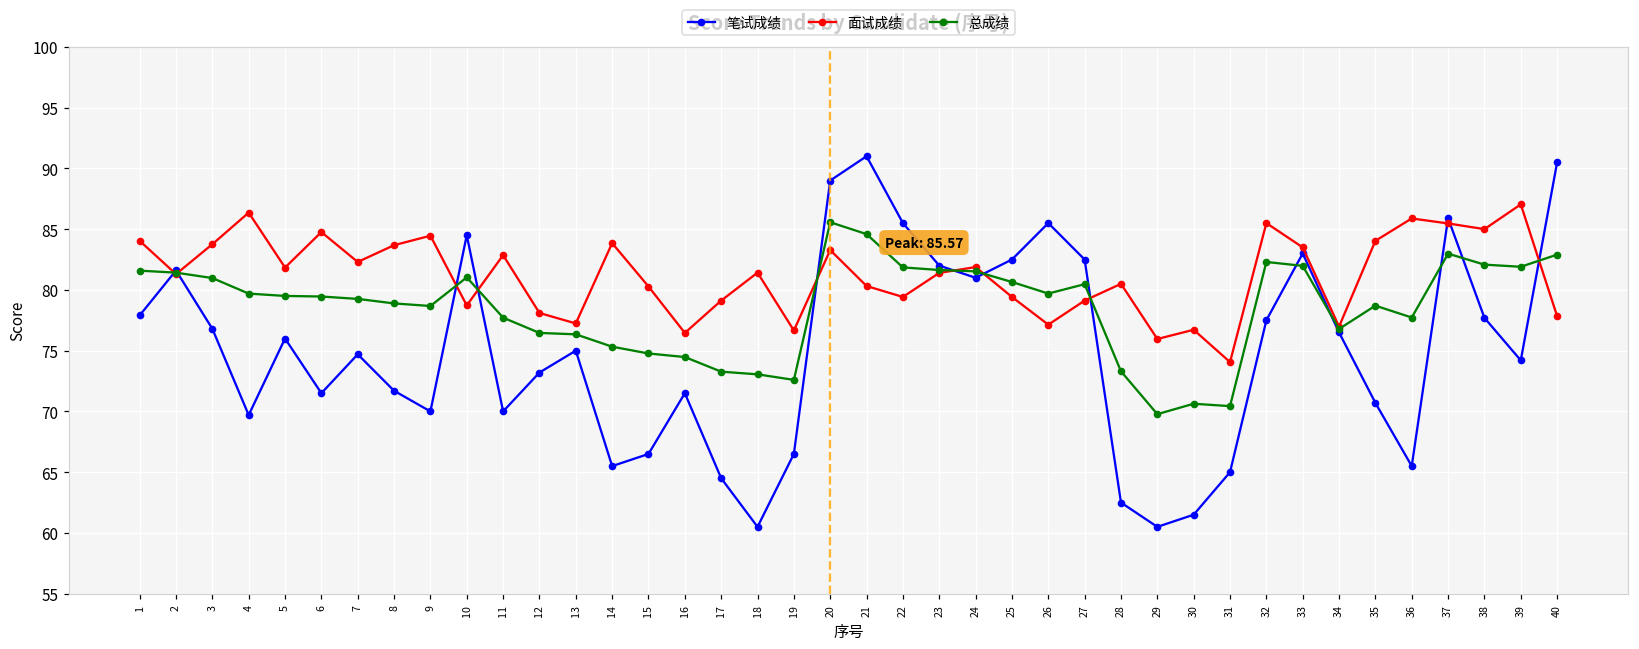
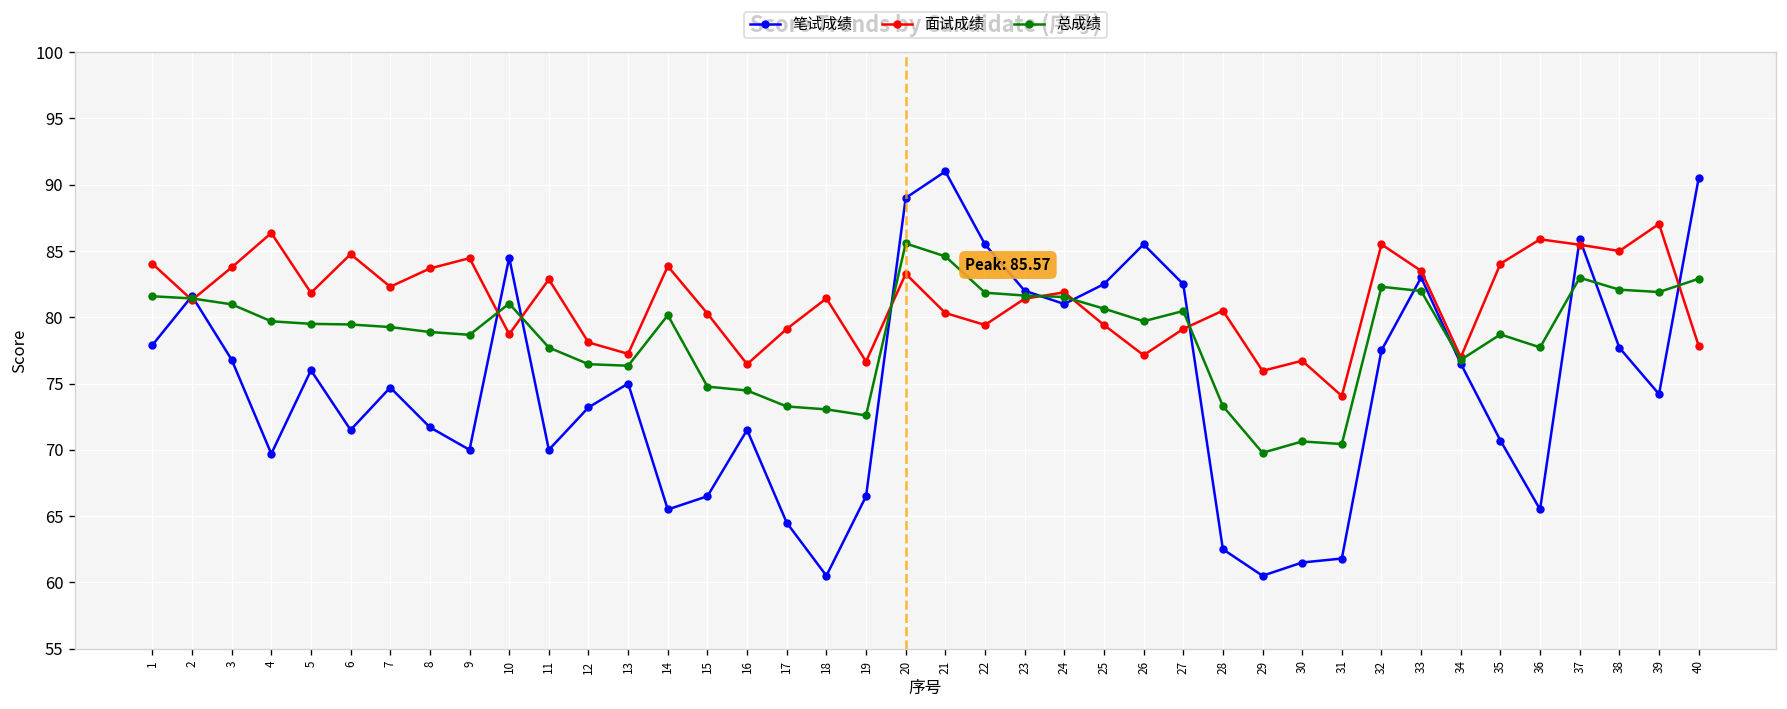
  {
    "笔试成绩": {
      "1": 77.9,
      "3": 76.8,
      "4": 69.7,
      "5": 76.0,
      "6": 71.5,
      "7": 74.7,
      "8": 71.7,
      "9": 70.0,
      "10": 84.5,
      "11": 70.0,
      "12": 73.2,
      "13": 75.0,
      "14": 65.5,
      "15": 66.5,
      "16": 71.5,
      "17": 64.5,
      "18": 60.5,
      "19": 66.5,
      "20": 89.0,
      "21": 91.0,
      "23": 82.0,
      "24": 81.0,
      "25": 82.5,
      "26": 85.5,
      "27": 82.5,
      "28": 62.5,
      "29": 60.5,
      "30": 61.5,
-     "31": 65.0,
+     "31": 61.8,
      "32": 77.5,
      "33": 83.0,
      "34": 76.5,
      "35": 70.7,
      "36": 65.5,
      "37": 85.9,
      "38": 77.7,
      "39": 74.2,
      "40": 90.5
    },
    "面试成绩": {
      "1": 84.0,
      "3": 83.8,
      "4": 86.4,
      "5": 81.8,
      "6": 84.8,
      "7": 82.3,
      "8": 83.7,
      "9": 84.5,
      "10": 78.7,
      "11": 82.9,
      "12": 78.1,
      "13": 77.2,
      "14": 83.9,
      "15": 80.3,
      "16": 76.5,
      "17": 79.1,
      "18": 81.4,
      "19": 76.7,
      "20": 83.3,
      "21": 80.3,
      "22": 79.4,
      "23": 81.4,
      "24": 81.9,
      "25": 79.4,
      "26": 77.1,
      "27": 79.1,
      "28": 80.5,
      "29": 76.0,
      "30": 76.7,
      "31": 74.1,
      "32": 85.5,
      "33": 83.5,
      "35": 84.0,
      "36": 85.9,
      "37": 85.5,
      "38": 85.0,
      "39": 87.0,
      "40": 77.8
    },
    "总成绩": {
      "1": 81.6,
      "3": 81.0,
      "4": 79.7,
      "5": 79.5,
      "6": 79.5,
      "7": 79.3,
      "8": 78.9,
      "9": 78.7,
      "10": 81.0,
      "11": 77.7,
      "12": 76.5,
      "13": 76.3,
-     "14": 75.3,
+     "14": 80.2,
      "15": 74.8,
      "16": 74.5,
      "17": 73.3,
      "18": 73.1,
      "19": 72.6,
      "20": 85.6,
      "21": 84.6,
      "22": 81.9,
      "23": 81.6,
      "24": 81.5,
      "25": 80.7,
      "26": 79.7,
      "27": 80.5,
      "28": 73.3,
      "29": 69.8,
      "30": 70.6,
      "31": 70.4,
      "32": 82.3,
      "33": 82.0,
      "35": 78.7,
      "36": 77.7,
      "37": 83.0,
      "38": 82.1,
      "39": 81.9,
      "40": 82.9
    }
  }
